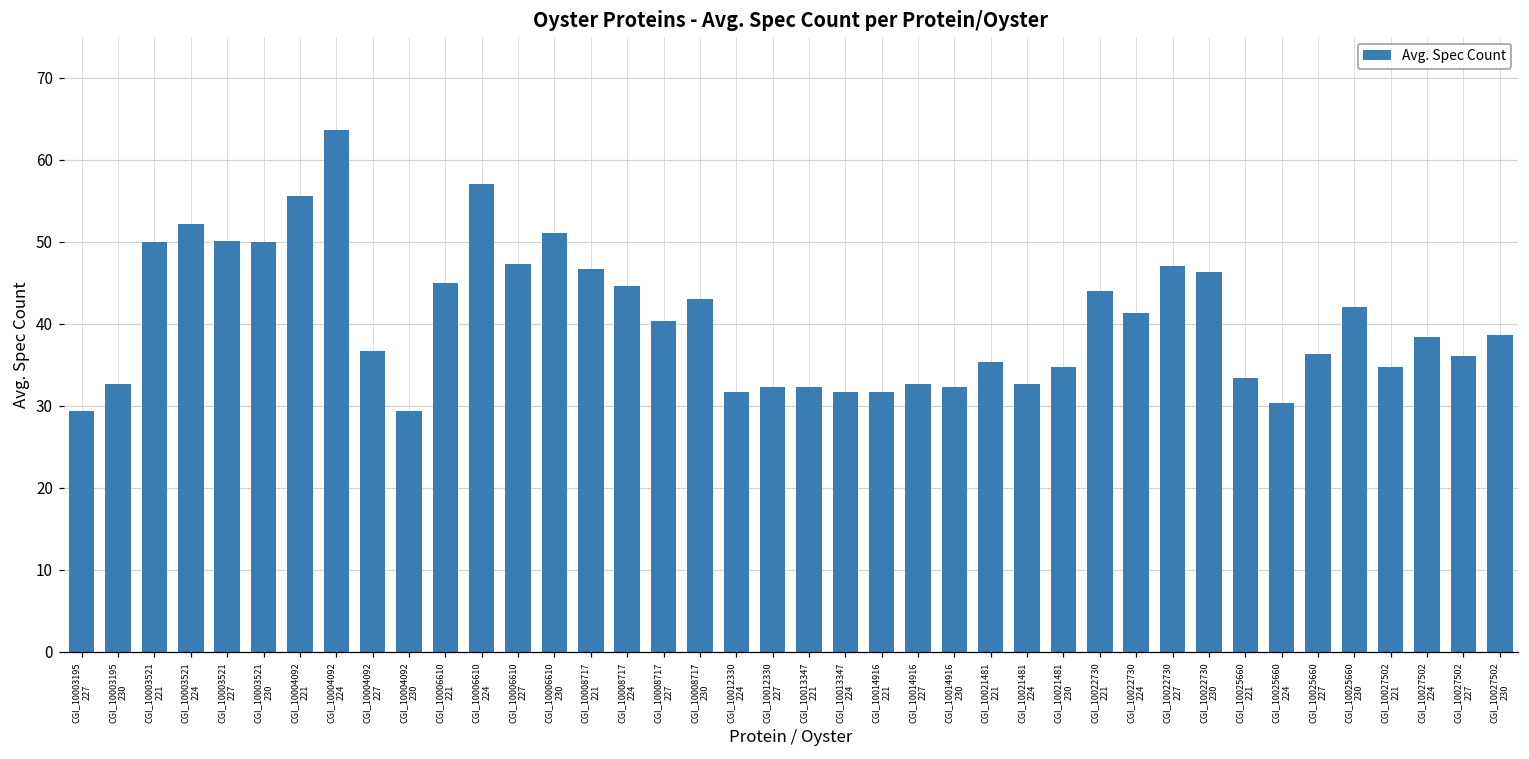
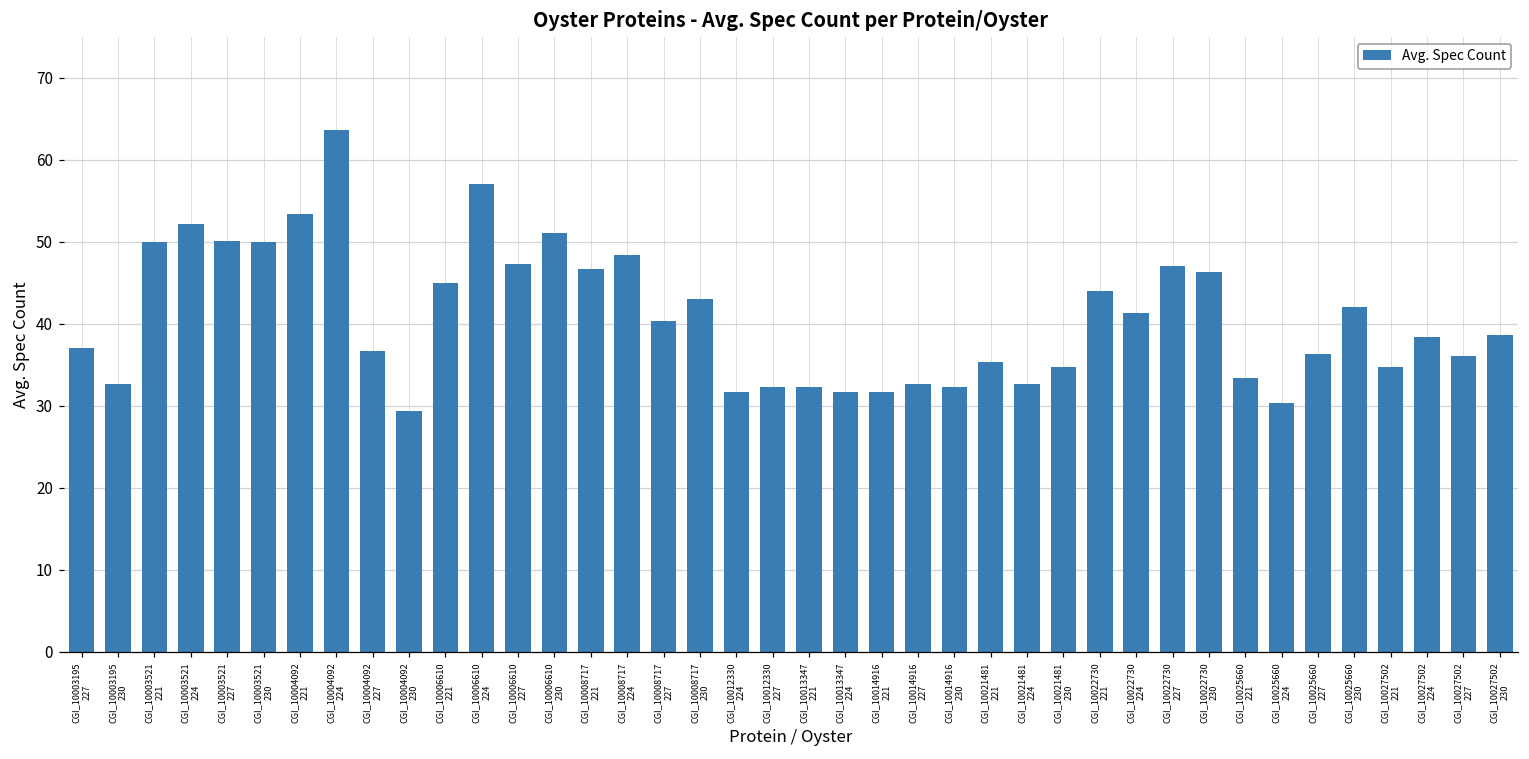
  {
-   "CGI_10003195 227": 29,
+   "CGI_10003195 227": 37,
    "CGI_10003195 230": 33,
    "CGI_10003521 221": 50,
    "CGI_10003521 224": 52,
    "CGI_10003521 227": 50,
    "CGI_10003521 230": 50,
-   "CGI_10004092 221": 56,
+   "CGI_10004092 221": 53,
    "CGI_10004092 224": 64,
    "CGI_10004092 227": 37,
    "CGI_10004092 230": 29,
    "CGI_10006610 221": 45,
    "CGI_10006610 224": 57,
    "CGI_10006610 227": 47,
    "CGI_10006610 230": 51,
    "CGI_10008717 221": 47,
-   "CGI_10008717 224": 45,
+   "CGI_10008717 224": 48,
    "CGI_10008717 227": 40,
    "CGI_10008717 230": 43,
    "CGI_10012330 224": 32,
    "CGI_10012330 227": 32,
    "CGI_10013347 221": 32,
    "CGI_10013347 224": 32,
    "CGI_10014916 221": 32,
    "CGI_10014916 227": 33,
    "CGI_10014916 230": 32,
    "CGI_10021481 221": 35,
    "CGI_10021481 224": 33,
    "CGI_10021481 230": 35,
    "CGI_10022730 221": 44,
    "CGI_10022730 224": 41,
    "CGI_10022730 227": 47,
    "CGI_10022730 230": 46,
    "CGI_10025660 221": 33,
    "CGI_10025660 224": 30,
    "CGI_10025660 227": 36,
    "CGI_10025660 230": 42,
    "CGI_10027502 221": 35,
    "CGI_10027502 224": 38,
    "CGI_10027502 227": 36,
    "CGI_10027502 230": 39
  }
